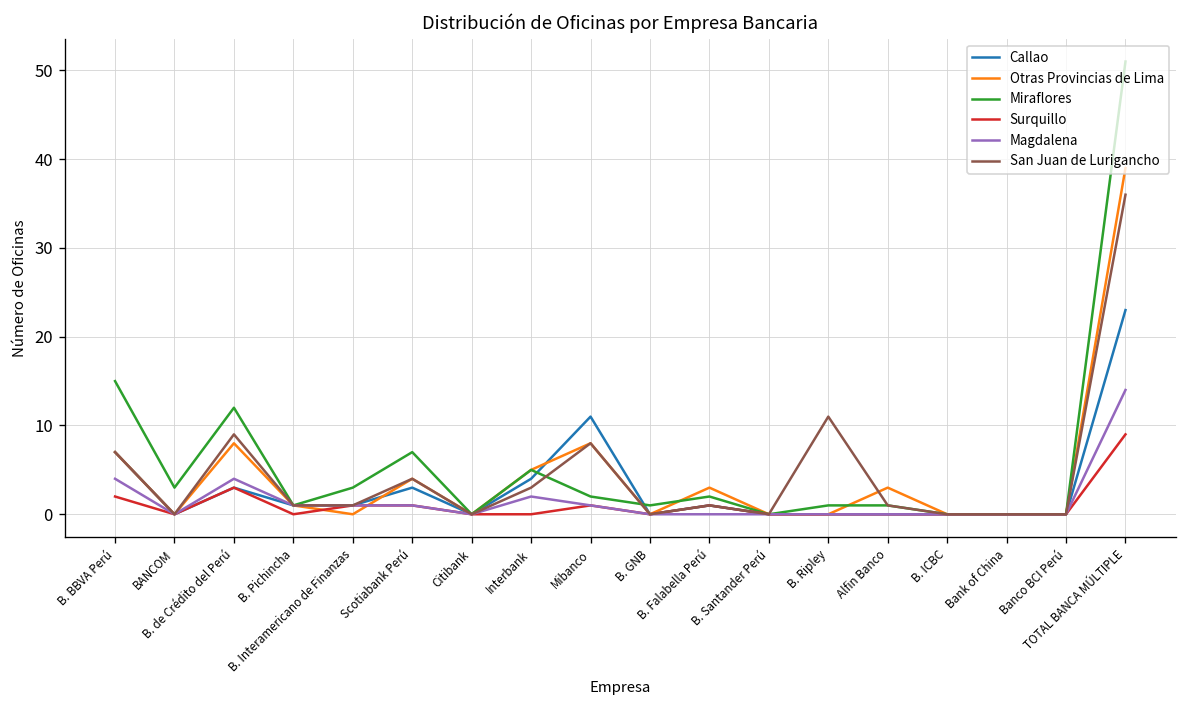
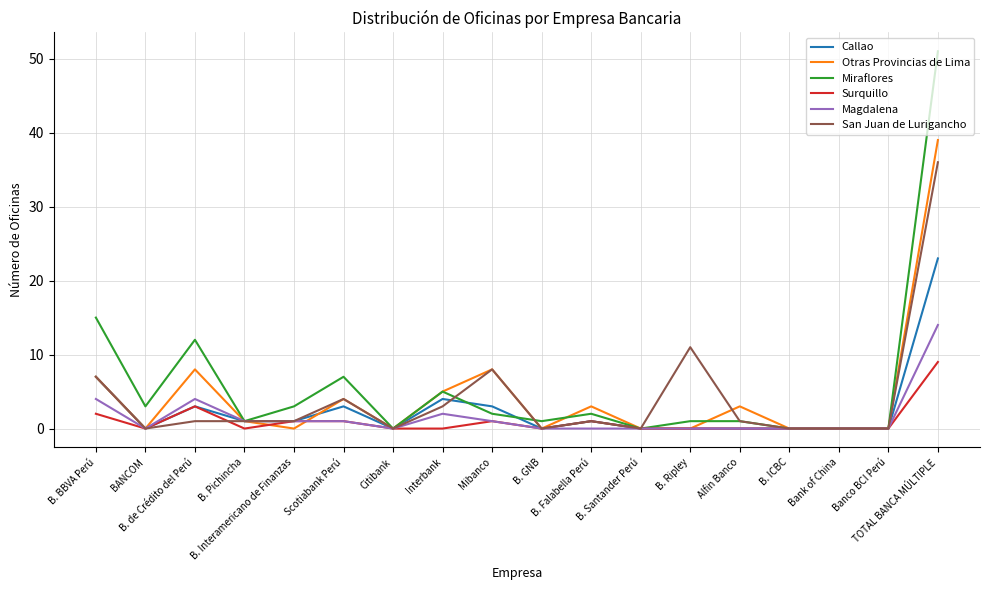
  {
    "Callao": {
      "Scotiabank Perú": 3,
      "Interbank": 4,
-     "Mibanco": 11,
+     "Mibanco": 3,
      "TOTAL BANCA MÚLTIPLE": 23
    },
    "Otras Provincias de Lima": {
      "B. de Crédito del Perú": 8,
      "B. Interamericano de Finanzas": 0,
      "B. Falabella Perú": 3,
      "Alfin Banco": 3,
      "TOTAL BANCA MÚLTIPLE": 39
    },
    "Miraflores": {
      "B. BBVA Perú": 15,
      "BANCOM": 3,
      "B. de Crédito del Perú": 12,
      "B. Interamericano de Finanzas": 3,
      "Scotiabank Perú": 7,
      "Mibanco": 2,
      "B. GNB": 1,
      "B. Falabella Perú": 2,
      "B. Ripley": 1
    },
    "Surquillo": {
      "B. BBVA Perú": 2,
      "B. Pichincha": 0,
      "Interbank": 0,
      "TOTAL BANCA MÚLTIPLE": 9
    },
    "Magdalena": {
      "B. BBVA Perú": 4,
      "B. de Crédito del Perú": 4,
      "Interbank": 2,
      "B. Falabella Perú": 0,
      "TOTAL BANCA MÚLTIPLE": 14
    },
    "San Juan de Lurigancho": {
-     "B. de Crédito del Perú": 9,
+     "B. de Crédito del Perú": 1,
      "Interbank": 3,
      "B. Ripley": 11,
      "TOTAL BANCA MÚLTIPLE": 36
    }
  }
